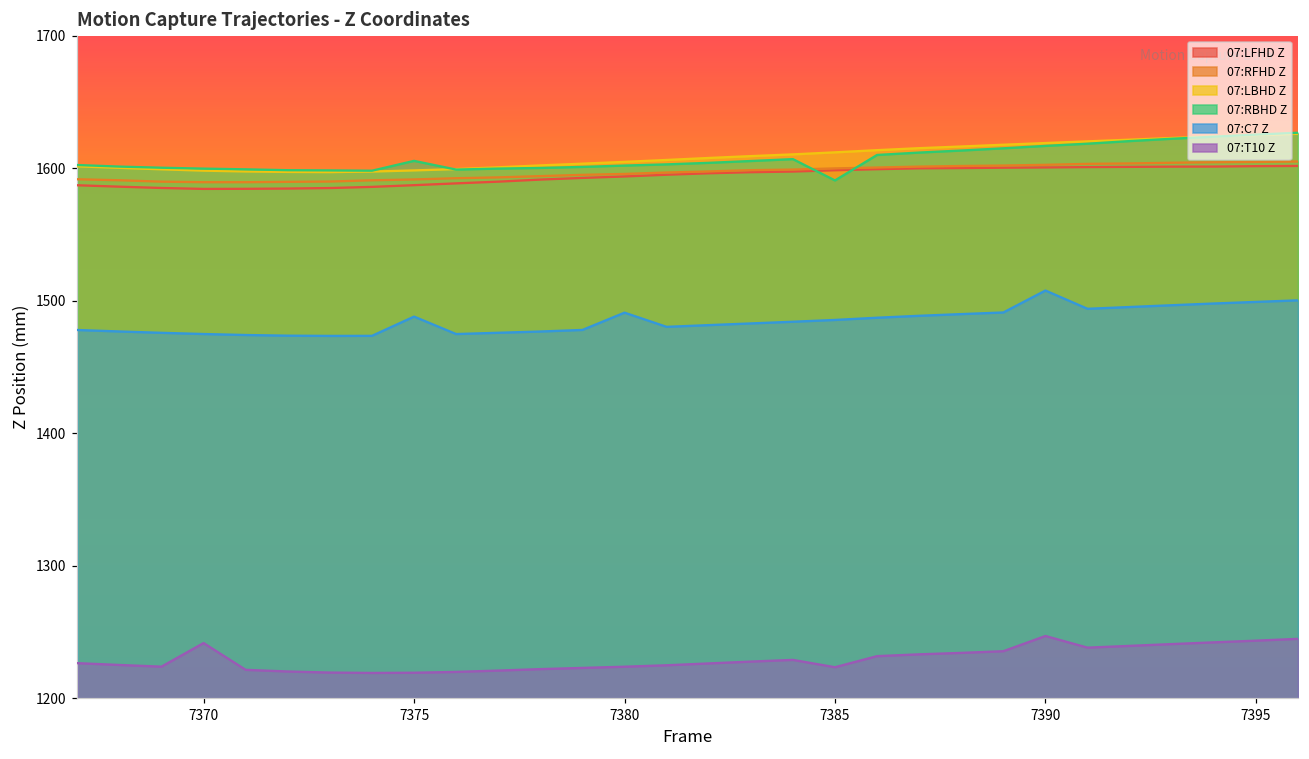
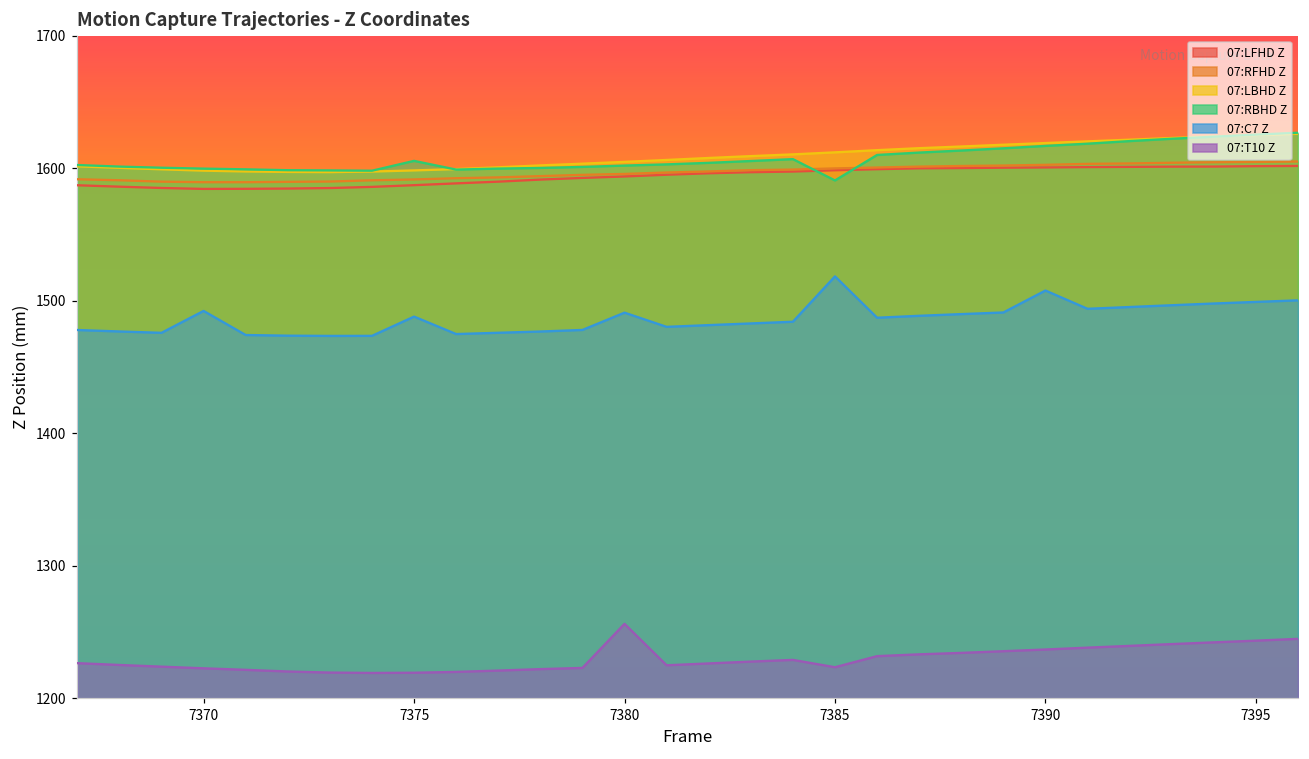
  {
    "07:RBHD Z": {
      "7375": 1605,
      "7380": 1602,
      "7385": 1591,
      "7390": 1617
    },
    "07:C7 Z": {
-     "7370": 1475,
+     "7370": 1492,
      "7375": 1488,
      "7380": 1491,
-     "7385": 1485,
+     "7385": 1518,
      "7390": 1508,
      "7395": 1499
    },
    "07:T10 Z": {
-     "7370": 1242,
+     "7370": 1223,
      "7375": 1219,
-     "7380": 1224,
+     "7380": 1256,
      "7385": 1223,
-     "7390": 1247,
+     "7390": 1237,
      "7395": 1243
    }
  }
